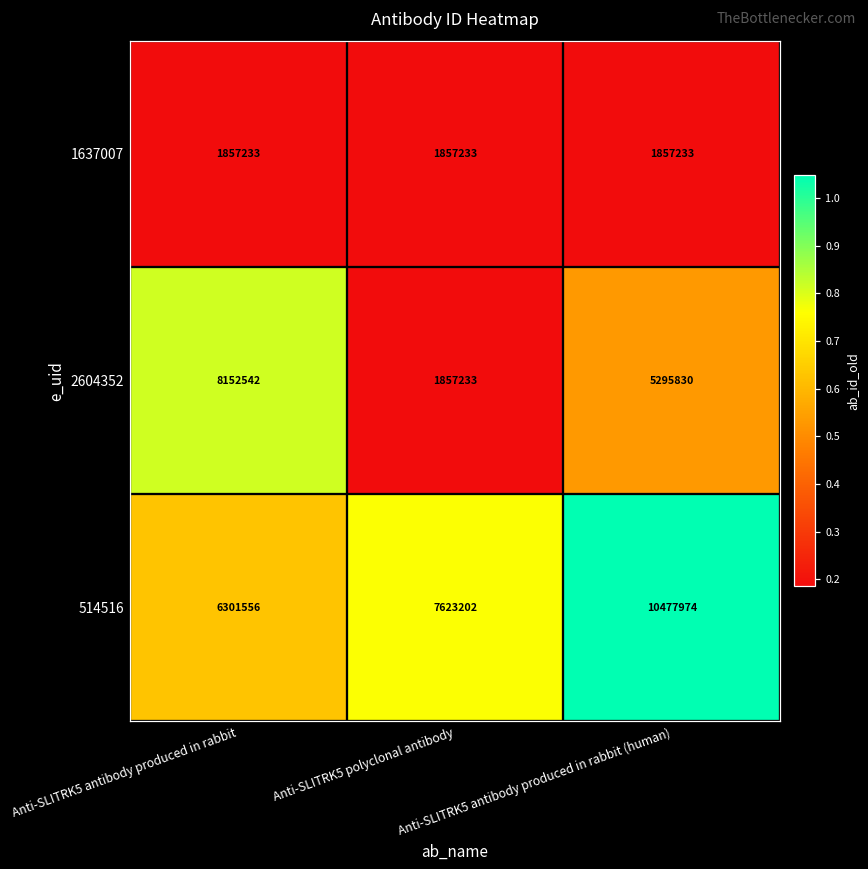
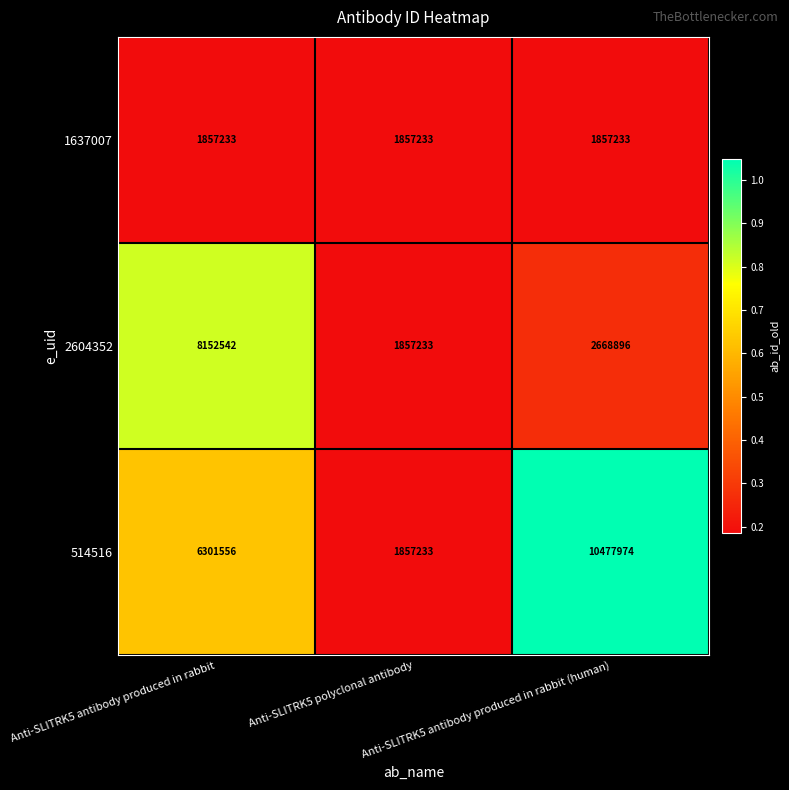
  {
    "1637007": {
      "Anti-SLITRK5 antibody produced in rabbit": 1857233,
      "Anti-SLITRK5 polyclonal antibody": 1857233,
      "Anti-SLITRK5 antibody produced in rabbit (human)": 1857233
    },
    "2604352": {
      "Anti-SLITRK5 antibody produced in rabbit": 8152542,
      "Anti-SLITRK5 polyclonal antibody": 1857233,
-     "Anti-SLITRK5 antibody produced in rabbit (human)": 5295830
+     "Anti-SLITRK5 antibody produced in rabbit (human)": 2668896
    },
    "514516": {
      "Anti-SLITRK5 antibody produced in rabbit": 6301556,
-     "Anti-SLITRK5 polyclonal antibody": 7623202,
+     "Anti-SLITRK5 polyclonal antibody": 1857233,
      "Anti-SLITRK5 antibody produced in rabbit (human)": 10477974
    }
  }
